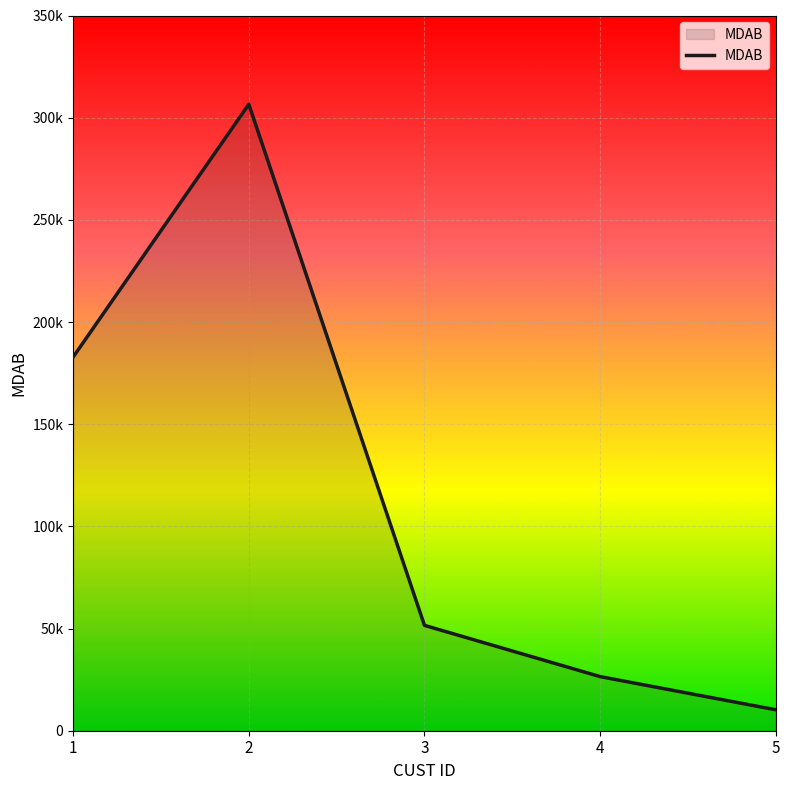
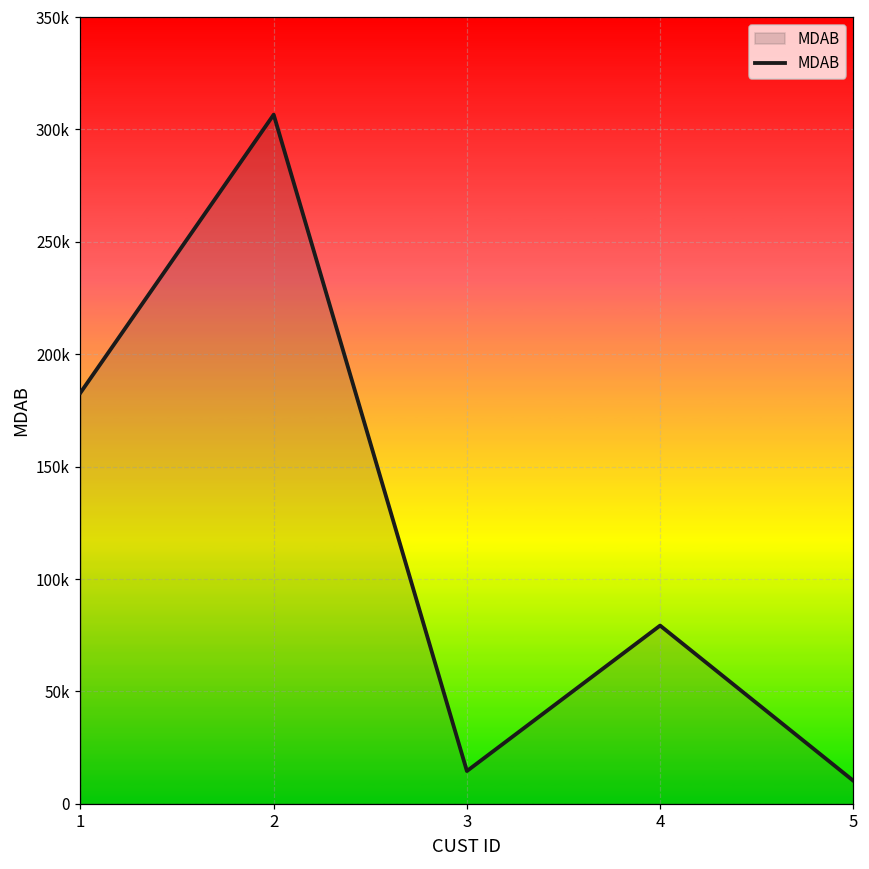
  {
    "1": 183000,
    "2": 307000,
-   "3": 52000,
-   "4": 26000,
+   "3": 15000,
+   "4": 79000,
    "5": 10000
  }
